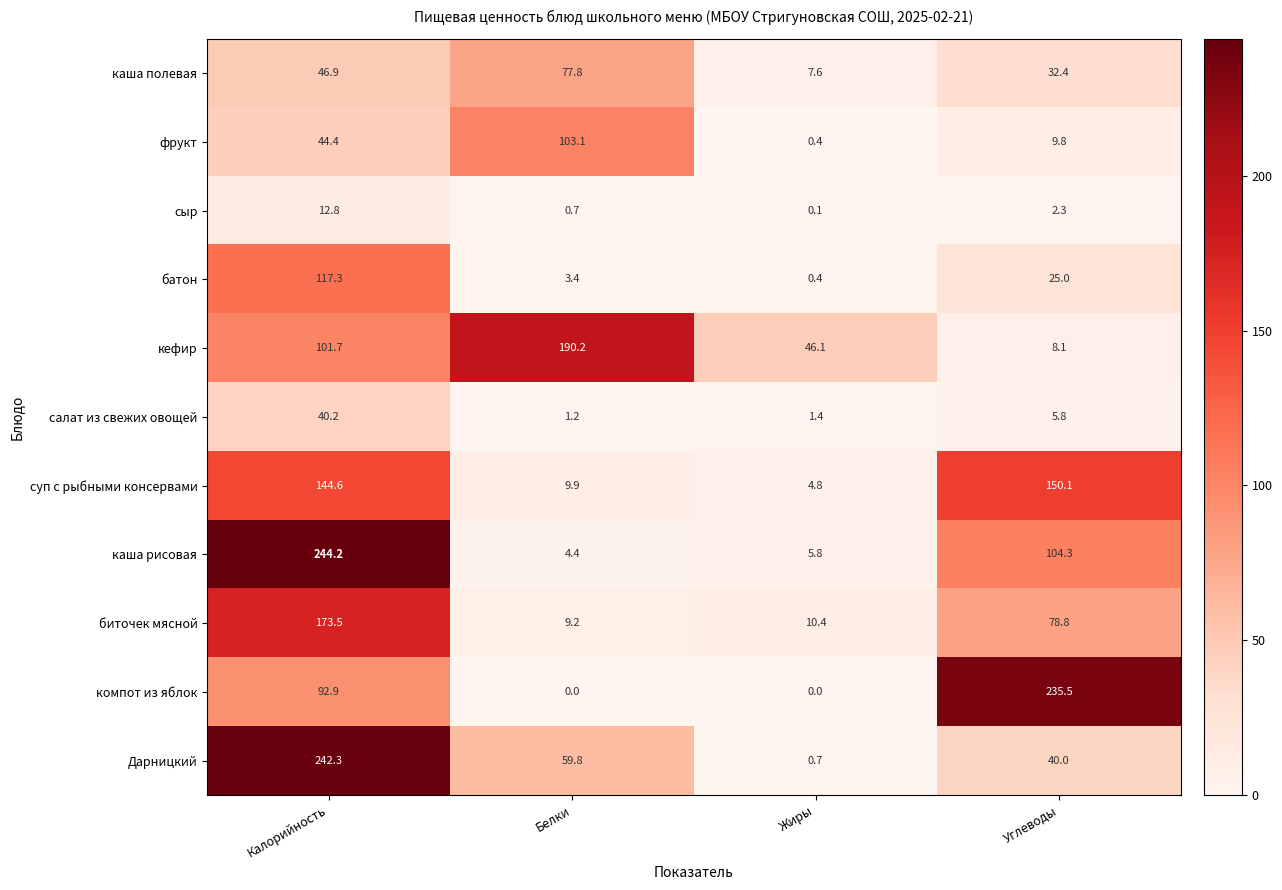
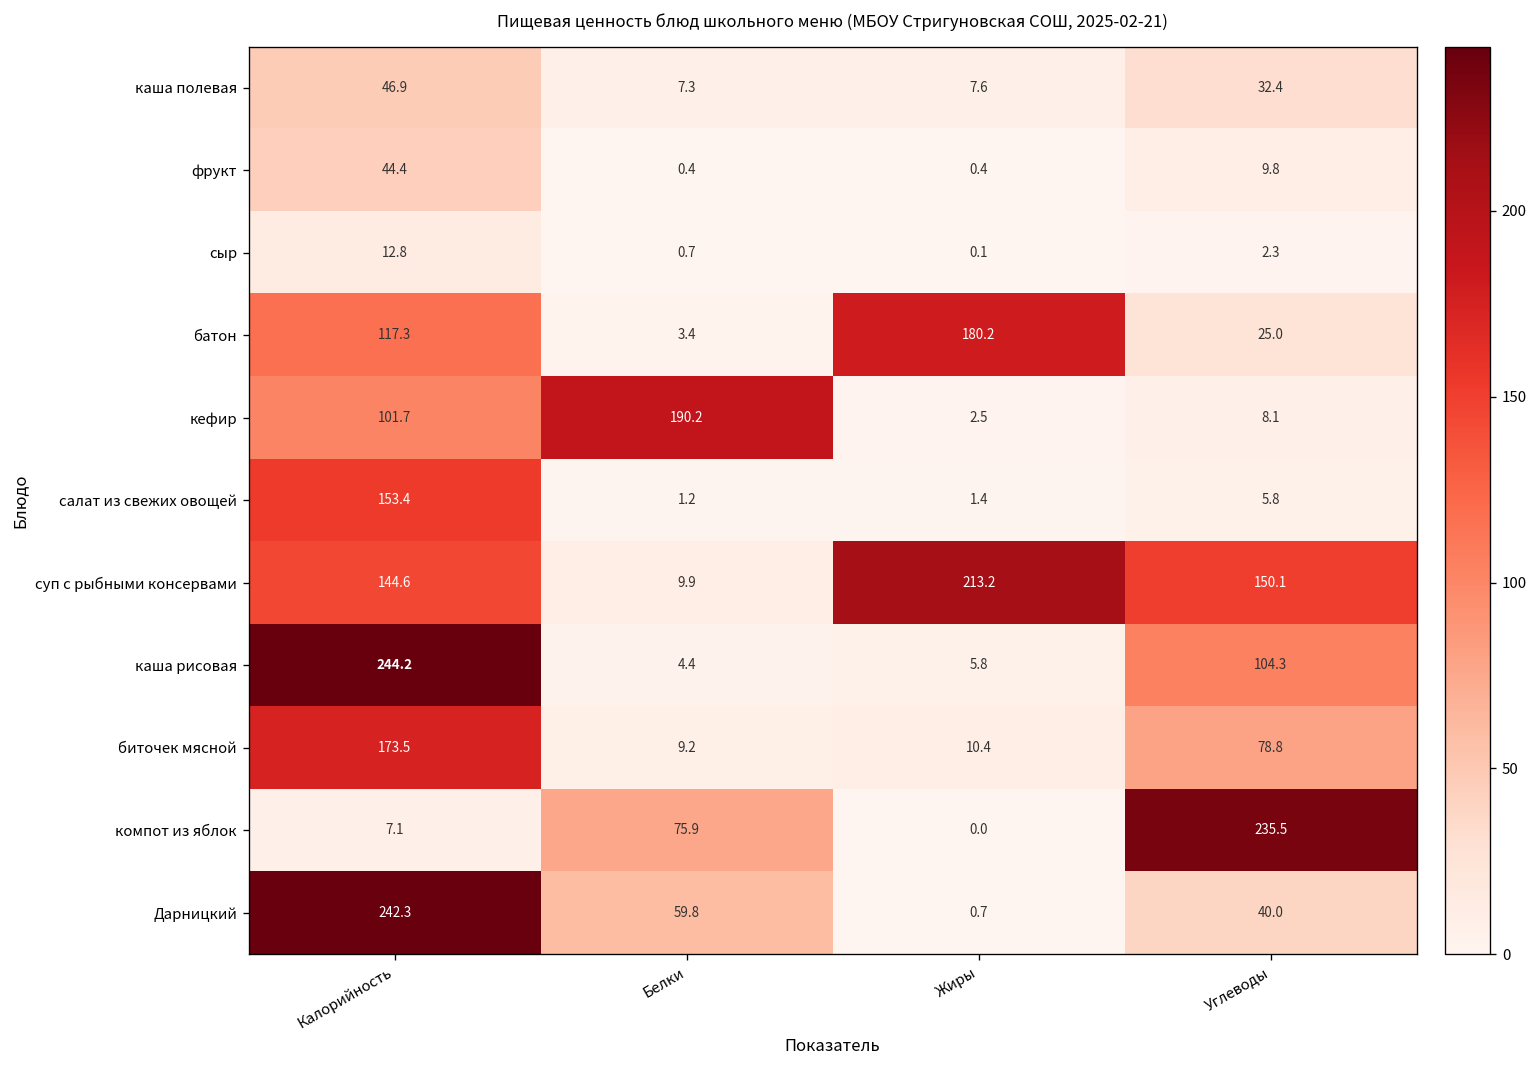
  {
    "каша полевая": {
      "Калорийность": 46.9,
-     "Белки": 77.8,
+     "Белки": 7.3,
      "Жиры": 7.6,
      "Углеводы": 32.4
    },
    "фрукт": {
      "Калорийность": 44.4,
-     "Белки": 103.1,
+     "Белки": 0.4,
      "Жиры": 0.4,
      "Углеводы": 9.8
    },
    "сыр": {
      "Калорийность": 12.8,
      "Белки": 0.7,
      "Жиры": 0.1,
      "Углеводы": 2.3
    },
    "батон": {
      "Калорийность": 117.3,
      "Белки": 3.4,
-     "Жиры": 0.4,
+     "Жиры": 180.2,
      "Углеводы": 25.0
    },
    "кефир": {
      "Калорийность": 101.7,
      "Белки": 190.2,
-     "Жиры": 46.1,
+     "Жиры": 2.5,
      "Углеводы": 8.1
    },
    "салат из свежих овощей": {
-     "Калорийность": 40.2,
+     "Калорийность": 153.4,
      "Белки": 1.2,
      "Жиры": 1.4,
      "Углеводы": 5.8
    },
    "суп с рыбными консервами": {
      "Калорийность": 144.6,
      "Белки": 9.9,
-     "Жиры": 4.8,
+     "Жиры": 213.2,
      "Углеводы": 150.1
    },
    "каша рисовая": {
      "Калорийность": 244.2,
      "Белки": 4.4,
      "Жиры": 5.8,
      "Углеводы": 104.3
    },
    "биточек мясной": {
      "Калорийность": 173.5,
      "Белки": 9.2,
      "Жиры": 10.4,
      "Углеводы": 78.8
    },
    "компот из яблок": {
-     "Калорийность": 92.9,
-     "Белки": 0.0,
+     "Калорийность": 7.1,
+     "Белки": 75.9,
      "Жиры": 0.0,
      "Углеводы": 235.5
    },
    "Дарницкий": {
      "Калорийность": 242.3,
      "Белки": 59.8,
      "Жиры": 0.7,
      "Углеводы": 40.0
    }
  }
